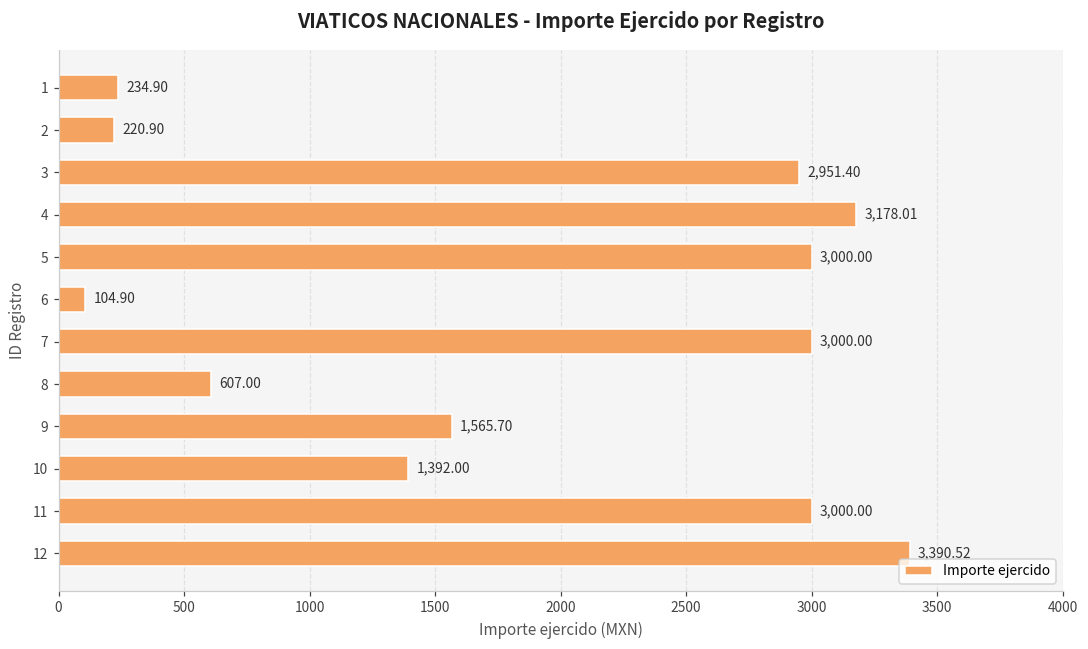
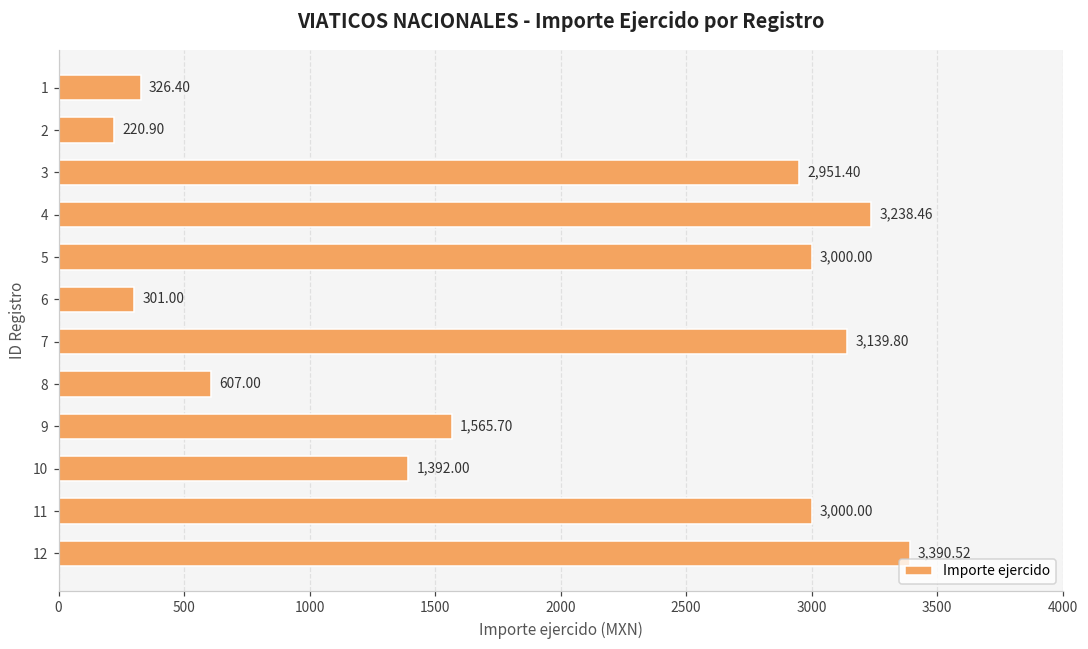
  {
-   "1": "234.90",
+   "1": "326.40",
    "2": "220.90",
    "3": "2,951.40",
-   "4": "3,178.01",
+   "4": "3,238.46",
    "5": "3,000.00",
-   "6": "104.90",
-   "7": "3,000.00",
+   "6": "301.00",
+   "7": "3,139.80",
    "8": "607.00",
    "9": "1,565.70",
    "10": "1,392.00",
    "11": "3,000.00"
  }
